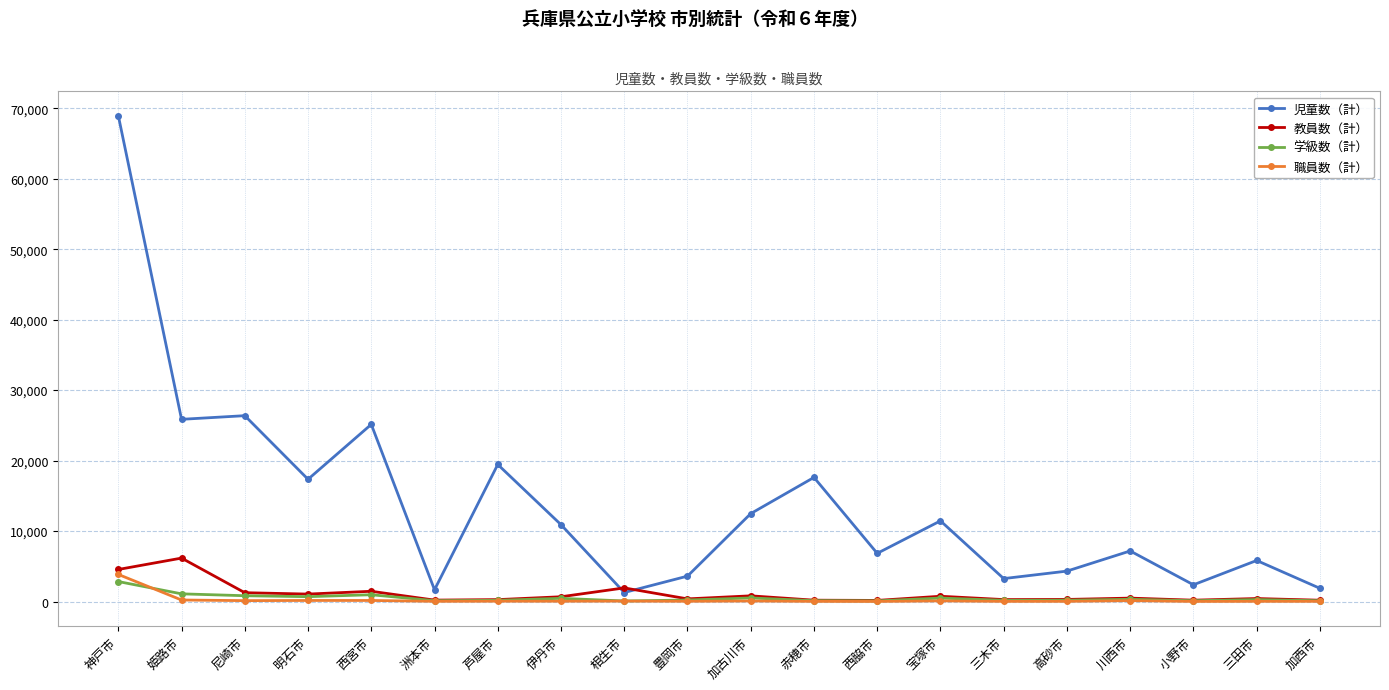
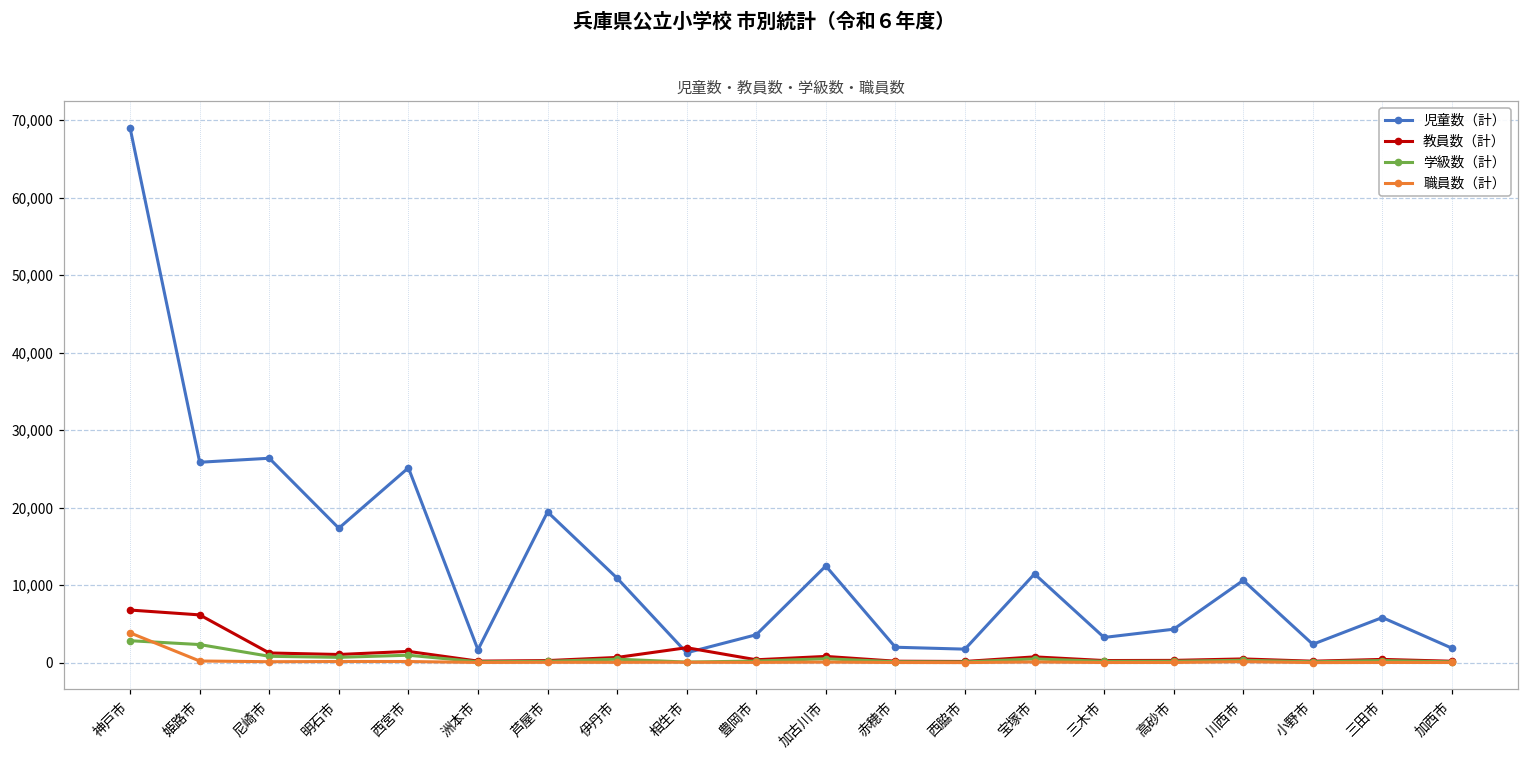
  {
    "児童数（計）": {
      "神戸市": "69,000",
      "姫路市": "26,000",
      "尼崎市": "26,000",
      "明石市": "17,000",
      "西宮市": "25,000",
      "洲本市": "2,000",
      "芦屋市": "19,000",
      "伊丹市": "11,000",
      "相生市": "1,000",
      "豊岡市": "4,000",
      "加古川市": "12,000",
-     "赤穂市": "18,000",
-     "西脇市": "7,000",
+     "赤穂市": "2,000",
+     "西脇市": "2,000",
      "宝塚市": "11,000",
      "三木市": "3,000",
      "高砂市": "4,000",
-     "川西市": "7,000",
+     "川西市": "11,000",
      "小野市": "2,000",
      "三田市": "6,000",
      "加西市": "2,000"
    },
    "教員数（計）": {
-     "神戸市": "5,000",
+     "神戸市": "7,000",
      "姫路市": "6,000",
      "尼崎市": "1,000",
      "明石市": "1,000",
      "西宮市": "1,000",
      "相生市": "2,000"
    },
    "学級数（計）": {
      "神戸市": "3,000",
-     "姫路市": "1,000",
+     "姫路市": "2,000",
      "尼崎市": "1,000",
      "明石市": "1,000",
      "西宮市": "1,000"
    },
    "職員数（計）": {
      "神戸市": "4,000",
      "姫路市": "0",
      "尼崎市": "0",
      "明石市": "0",
      "西宮市": "0",
      "伊丹市": "0",
      "加古川市": "0",
      "宝塚市": "0"
    }
  }
